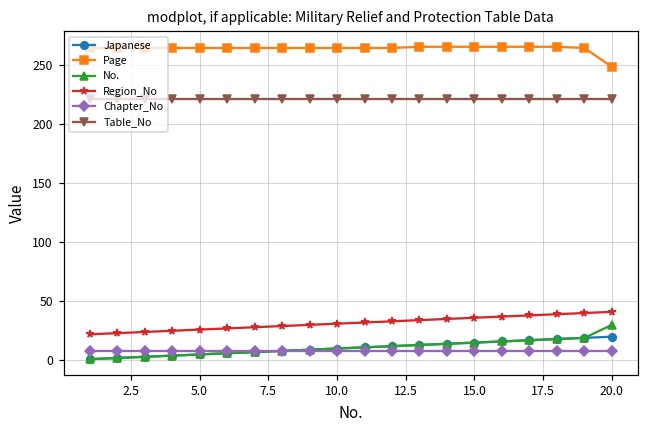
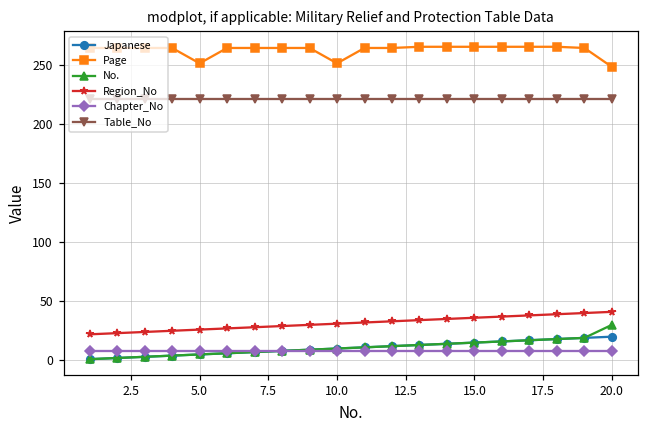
  {
    "Japanese": {
      "20.0": 20
    },
    "Page": {
-     "5.0": 264,
-     "10.0": 264,
+     "5.0": 251,
+     "10.0": 251,
      "15.0": 265,
      "20.0": 248
    },
    "No.": {
      "20.0": 30
    },
    "Region_No": {
      "5.0": 26,
      "10.0": 31,
      "15.0": 36,
      "20.0": 41
    },
    "Chapter_No": {
      "5.0": 8,
      "15.0": 8,
      "20.0": 8
    },
    "Table_No": {
      "5.0": 221,
      "10.0": 221,
      "15.0": 221,
      "20.0": 221
    }
  }
